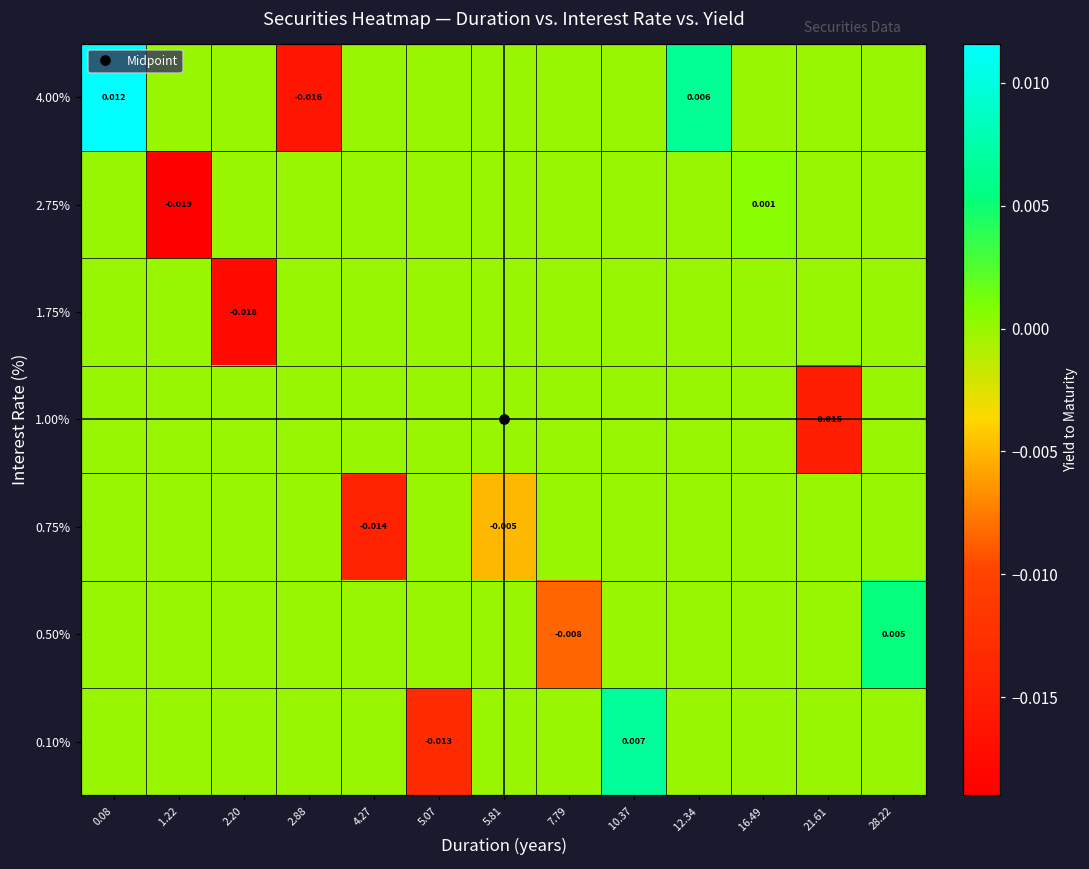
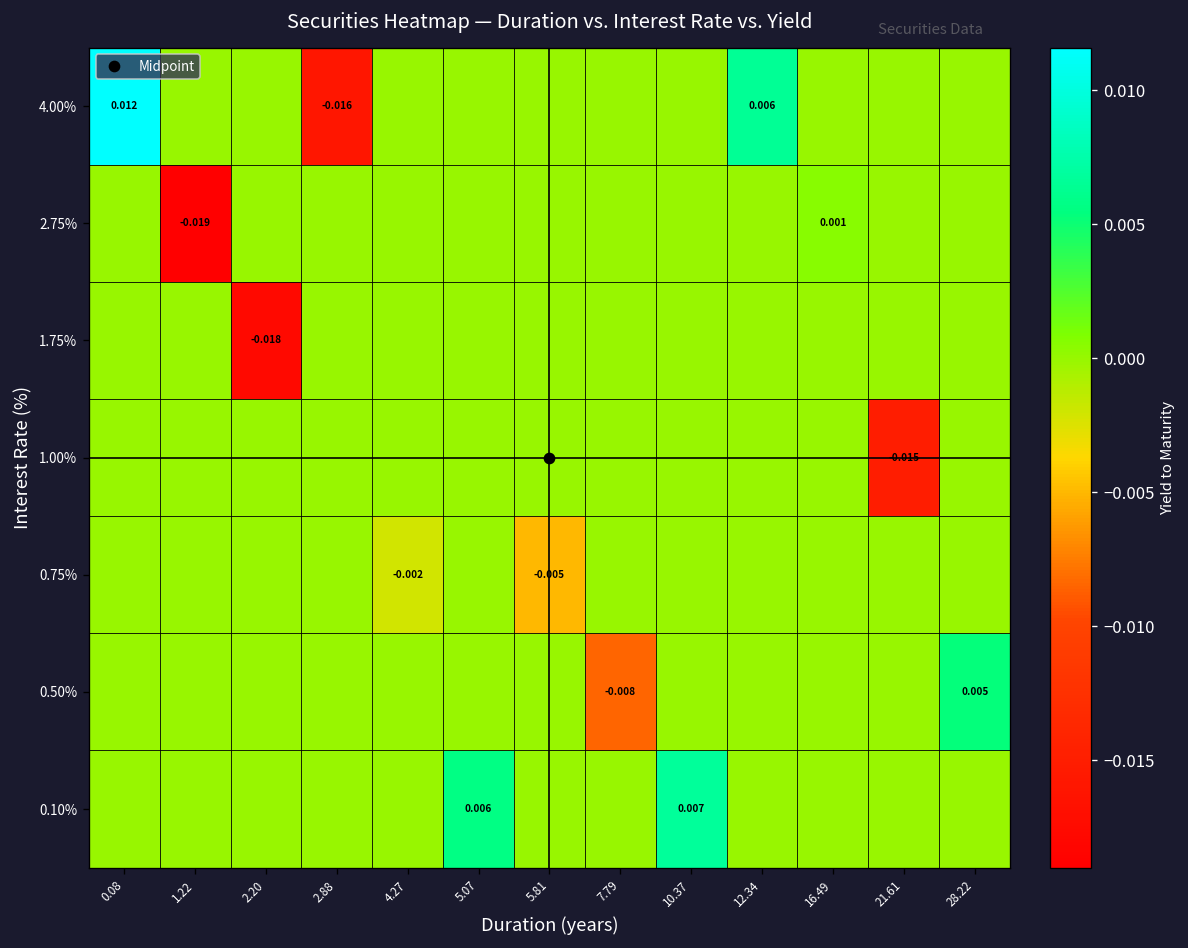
  {
    "4.00%": {
      "0.08": 0.012,
      "2.88": -0.016,
      "12.34": 0.006
    },
    "2.75%": {
      "1.22": -0.019,
      "16.49": 0.001
    },
    "1.75%": {
      "2.20": -0.018
    },
    "1.00%": {
      "21.61": -0.015
    },
    "0.75%": {
-     "4.27": -0.014,
+     "4.27": -0.002,
      "5.81": -0.005
    },
    "0.50%": {
      "7.79": -0.008,
      "28.22": 0.005
    },
    "0.10%": {
-     "5.07": -0.013,
+     "5.07": 0.006,
      "10.37": 0.007
    }
  }
